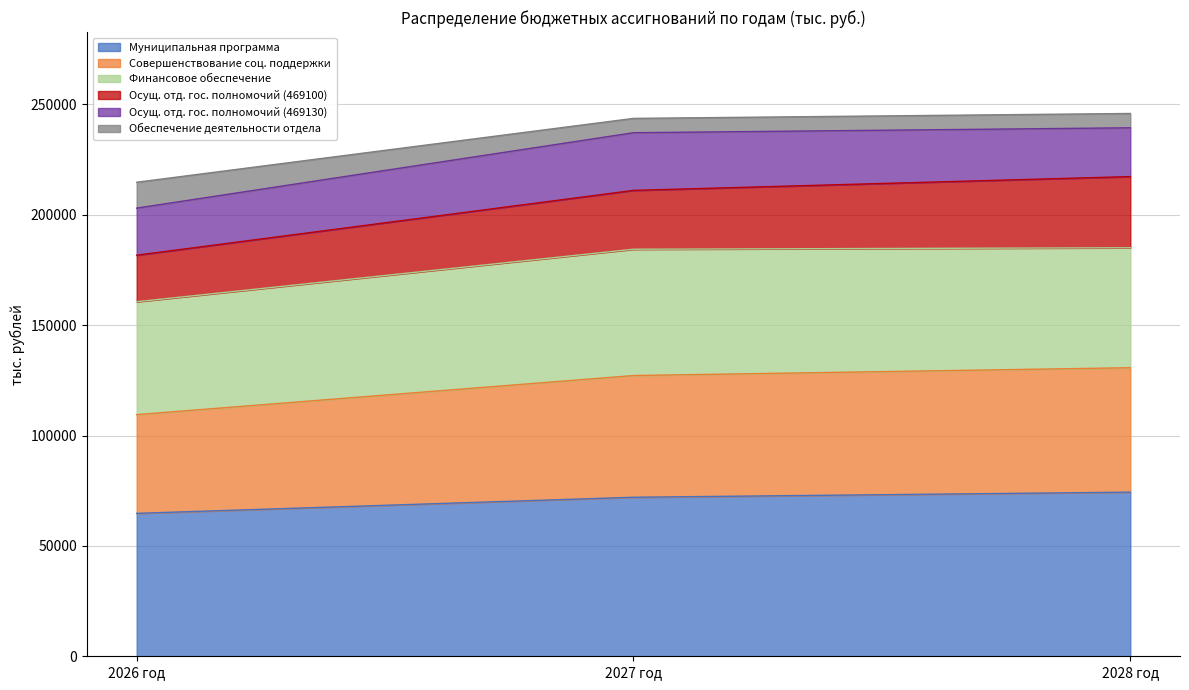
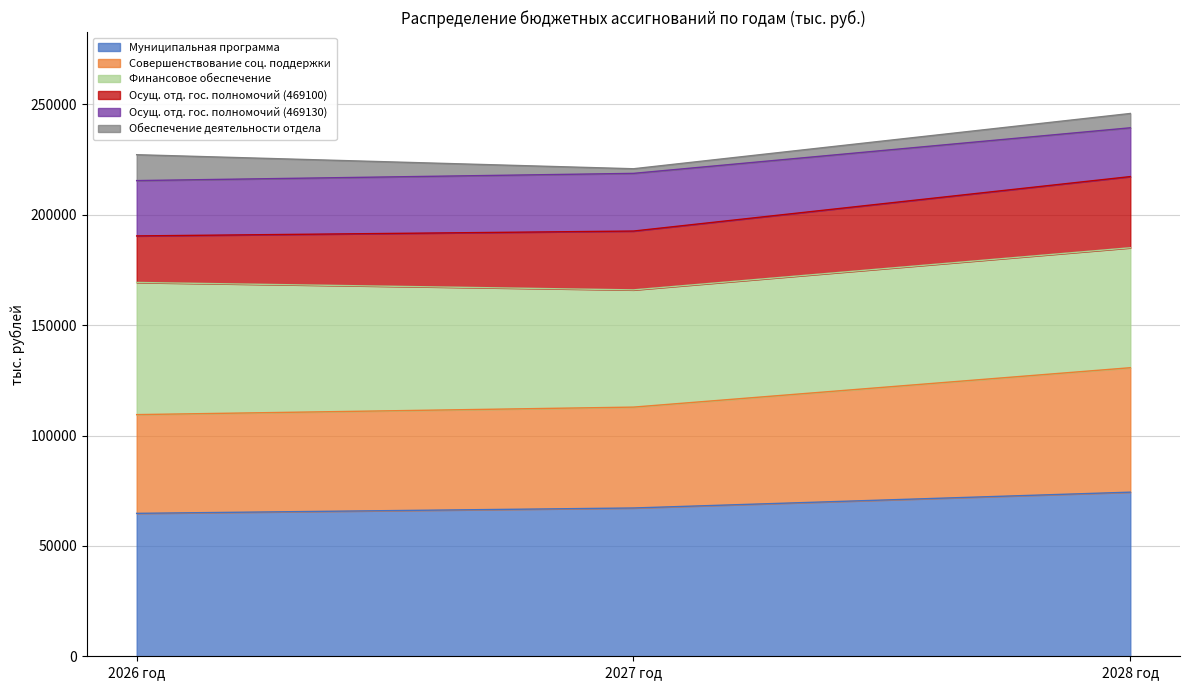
  {
    "Муниципальная программа": {
      "2026 год": 65000,
-     "2027 год": 72000,
+     "2027 год": 67000,
      "2028 год": 74000
    },
    "Совершенствование соц. поддержки": {
      "2026 год": 45000,
-     "2027 год": 55000,
+     "2027 год": 46000,
      "2028 год": 56000
    },
    "Финансовое обеспечение": {
-     "2026 год": 51000,
-     "2027 год": 57000,
+     "2026 год": 60000,
+     "2027 год": 53000,
      "2028 год": 54000
    },
    "Осущ. отд. гос. полномочий (469100)": {
      "2026 год": 21000,
      "2027 год": 27000,
      "2028 год": 32000
    },
    "Осущ. отд. гос. полномочий (469130)": {
-     "2026 год": 21000,
+     "2026 год": 25000,
      "2027 год": 26000,
      "2028 год": 22000
    },
    "Обеспечение деятельности отдела": {
      "2026 год": 12000,
-     "2027 год": 6000,
+     "2027 год": 2000,
      "2028 год": 6000
    }
  }
